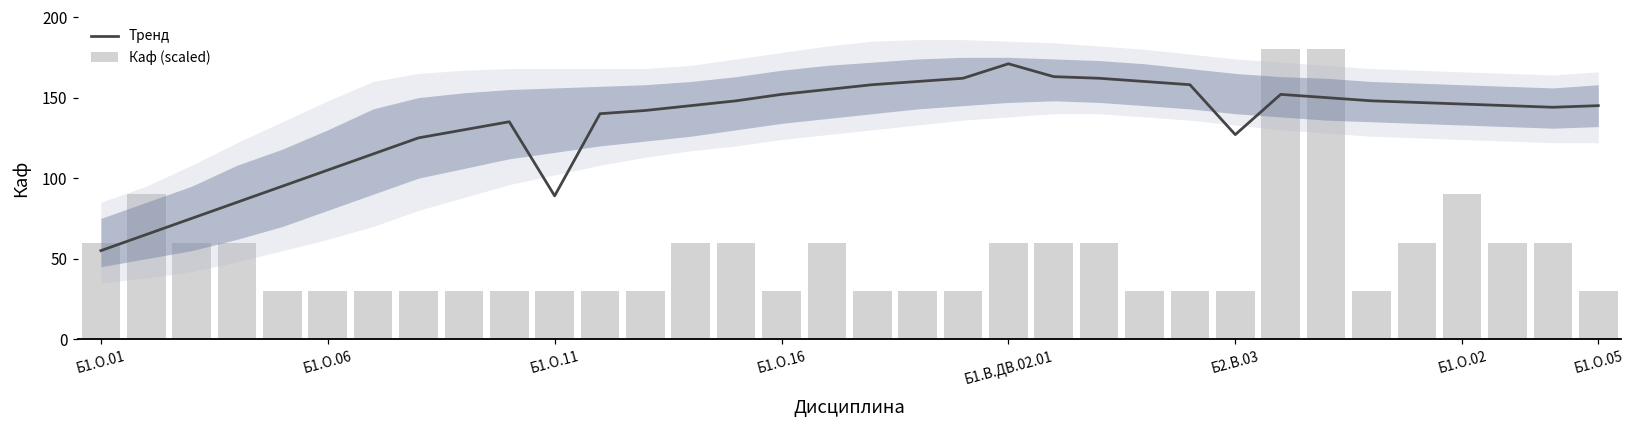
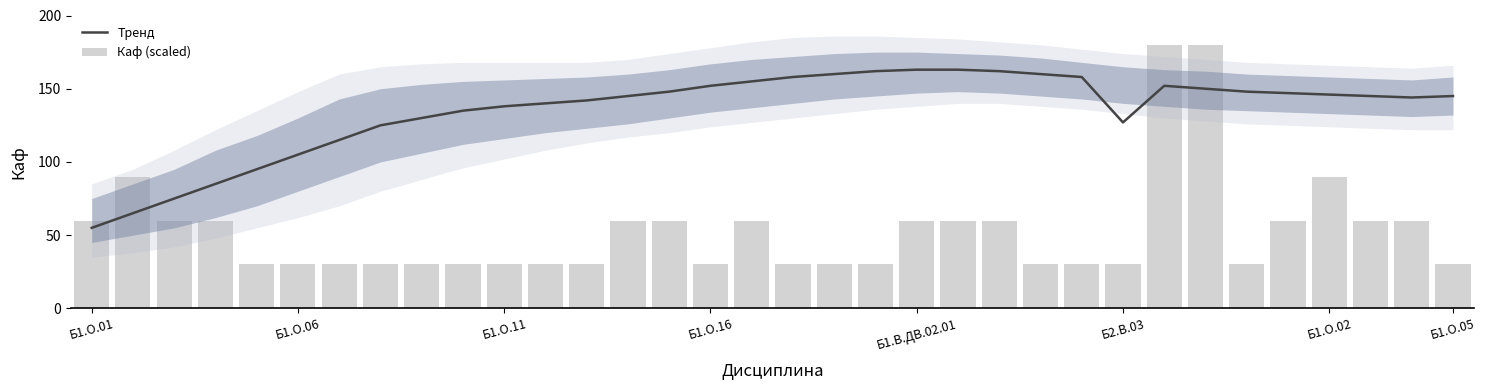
  {
    "Тренд": {
      "Б1.О.06": 105,
-     "Б1.О.11": 89,
+     "Б1.О.11": 138,
      "Б1.О.16": 152,
-     "Б1.В.ДВ.02.01": 171,
+     "Б1.В.ДВ.02.01": 163,
      "Б2.В.03": 127
    }
  }
